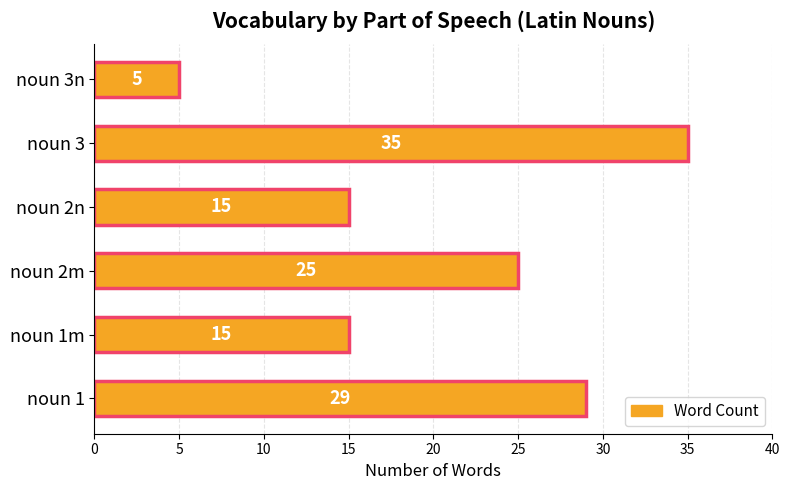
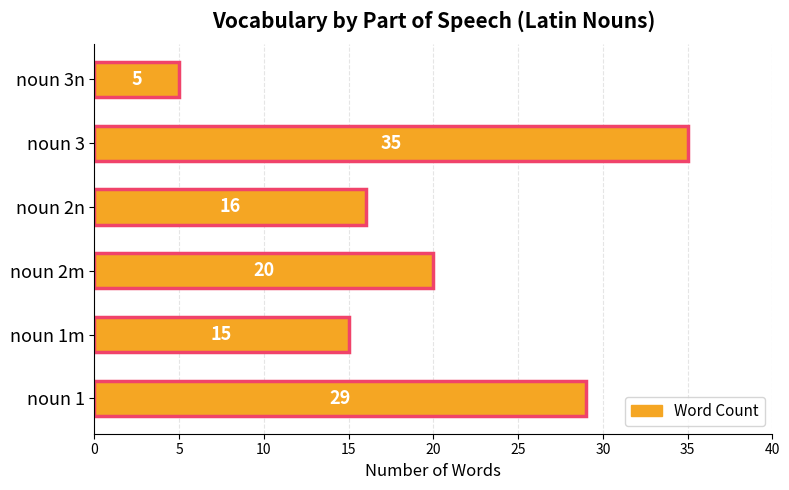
  {
    "noun 3n": 5,
    "noun 3": 35,
-   "noun 2n": 15,
-   "noun 2m": 25,
+   "noun 2n": 16,
+   "noun 2m": 20,
    "noun 1m": 15,
    "noun 1": 29
  }
